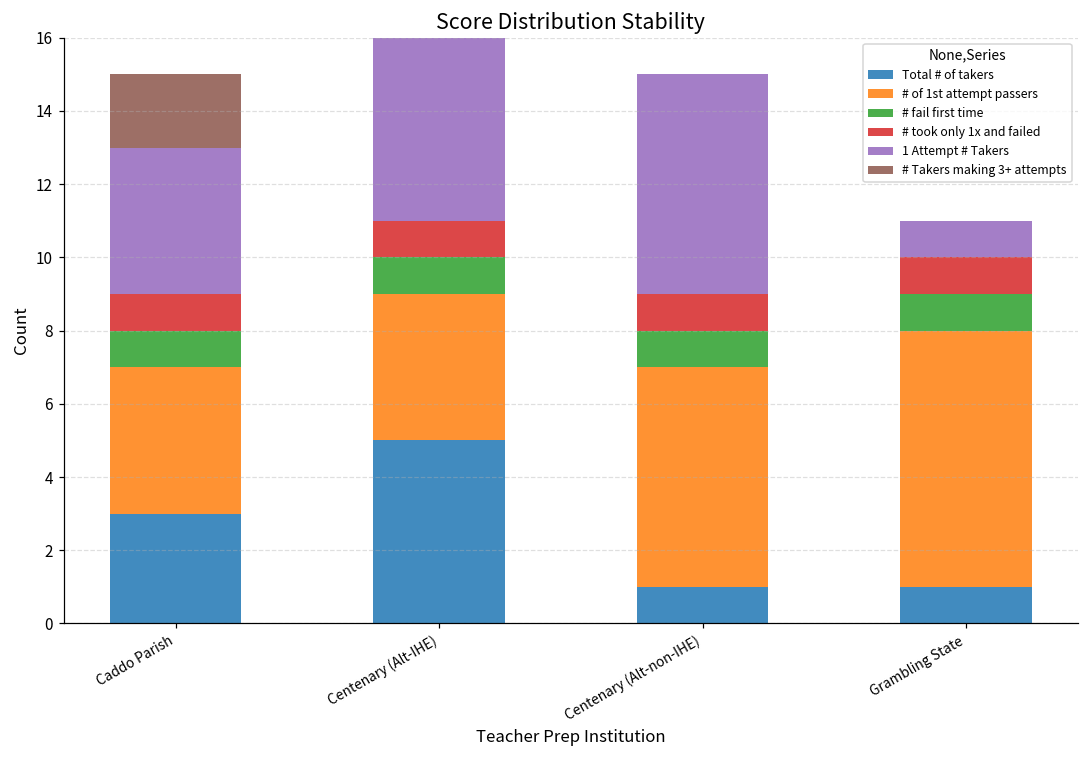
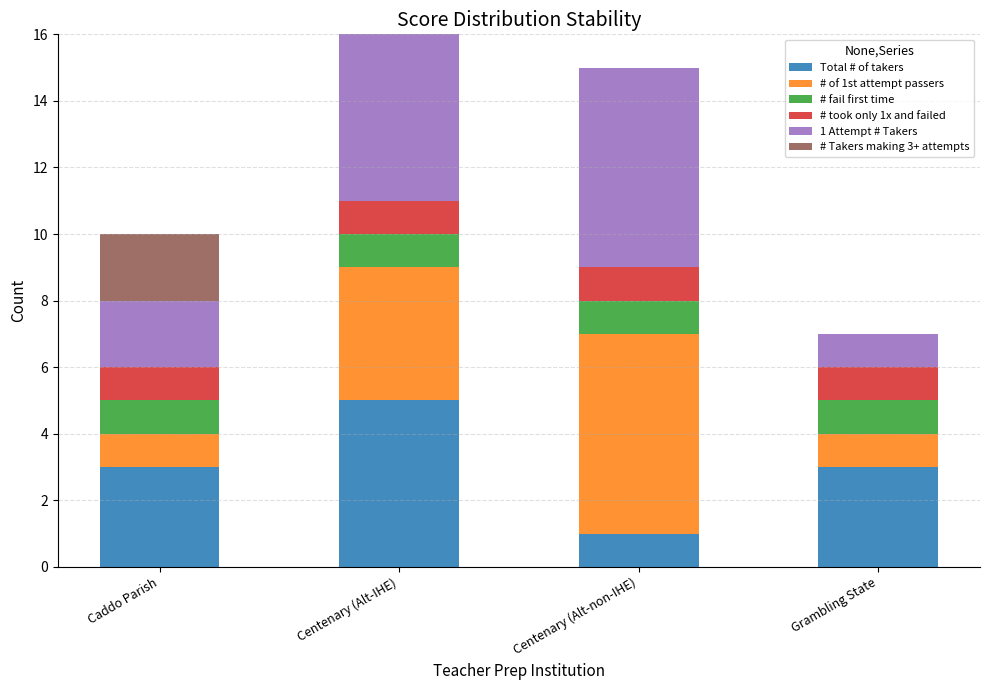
  {
    "Total # of takers": {
      "Caddo Parish": 3,
      "Centenary (Alt-IHE)": 5,
      "Centenary (Alt-non-IHE)": 1,
-     "Grambling State": 1
+     "Grambling State": 3
    },
    "# of 1st attempt passers": {
-     "Caddo Parish": 4,
+     "Caddo Parish": 1,
      "Centenary (Alt-IHE)": 4,
      "Centenary (Alt-non-IHE)": 6,
-     "Grambling State": 7
+     "Grambling State": 1
    },
    "# fail first time": {
      "Caddo Parish": 1,
      "Centenary (Alt-IHE)": 1,
      "Centenary (Alt-non-IHE)": 1,
      "Grambling State": 1
    },
    "# took only 1x and failed": {
      "Caddo Parish": 1,
      "Centenary (Alt-IHE)": 1,
      "Centenary (Alt-non-IHE)": 1,
      "Grambling State": 1
    },
    "1 Attempt # Takers": {
-     "Caddo Parish": 4,
+     "Caddo Parish": 2,
      "Centenary (Alt-IHE)": 5,
      "Centenary (Alt-non-IHE)": 6,
      "Grambling State": 1
    },
    "# Takers making 3+ attempts": {
      "Caddo Parish": 2,
      "Centenary (Alt-IHE)": 0,
      "Centenary (Alt-non-IHE)": 0,
      "Grambling State": 0
    }
  }
